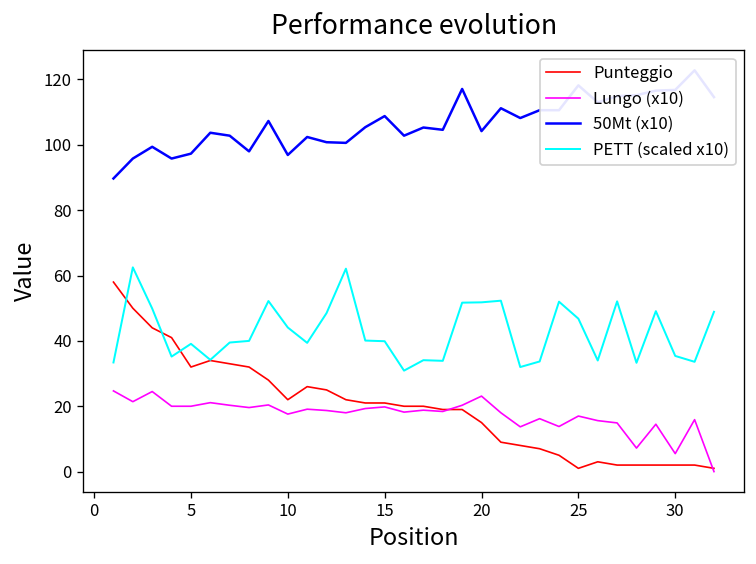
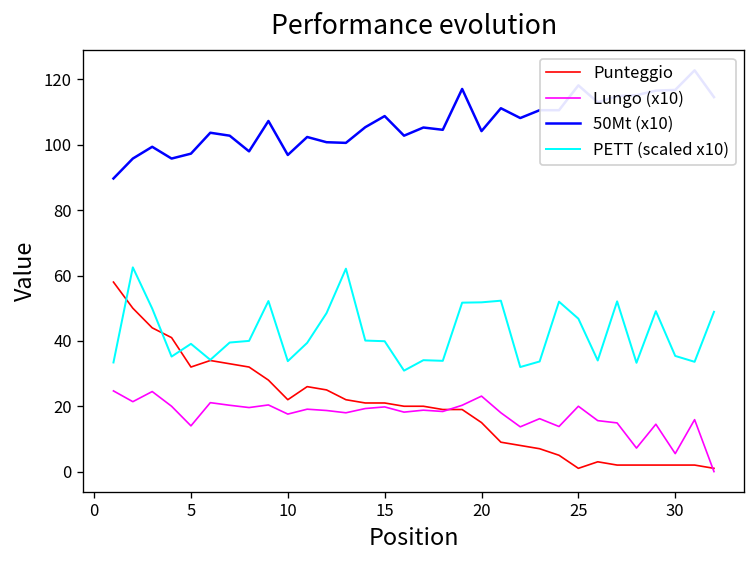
  {
    "Punteggio": {
      "5": 32,
      "10": 22,
      "15": 21,
      "20": 15,
      "25": 1,
      "30": 2
    },
    "Lungo (x10)": {
-     "5": 20,
+     "5": 14,
      "10": 18,
      "15": 20,
      "20": 23,
-     "25": 17,
+     "25": 20,
      "30": 6
    },
    "50Mt (x10)": {
      "5": 97,
      "10": 97,
      "15": 109,
      "20": 104
    },
    "PETT (scaled x10)": {
      "5": 39,
-     "10": 44,
+     "10": 34,
      "15": 40,
      "20": 52,
      "25": 47,
      "30": 35
    }
  }
